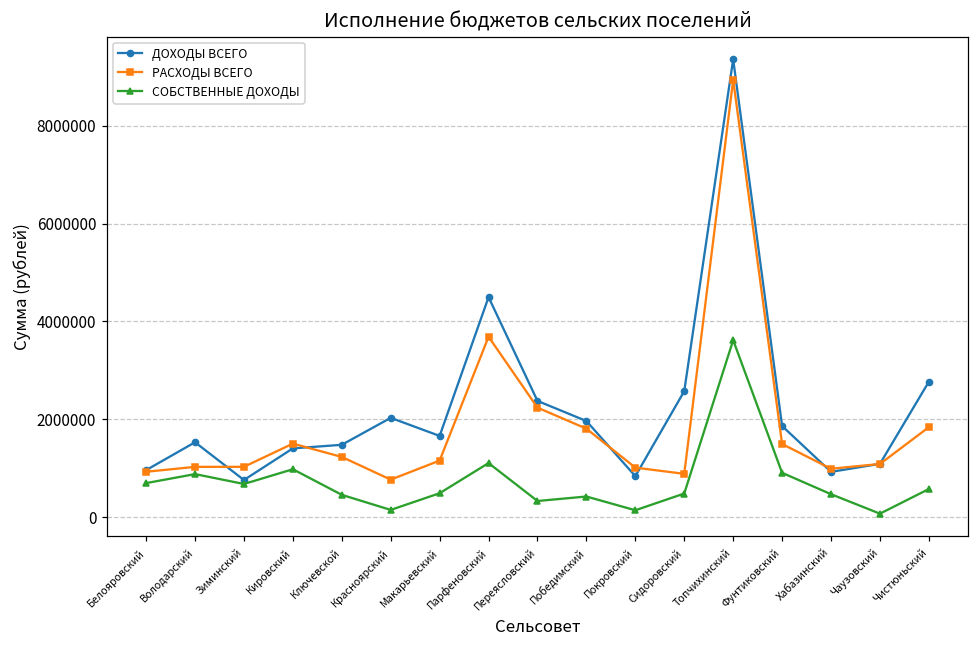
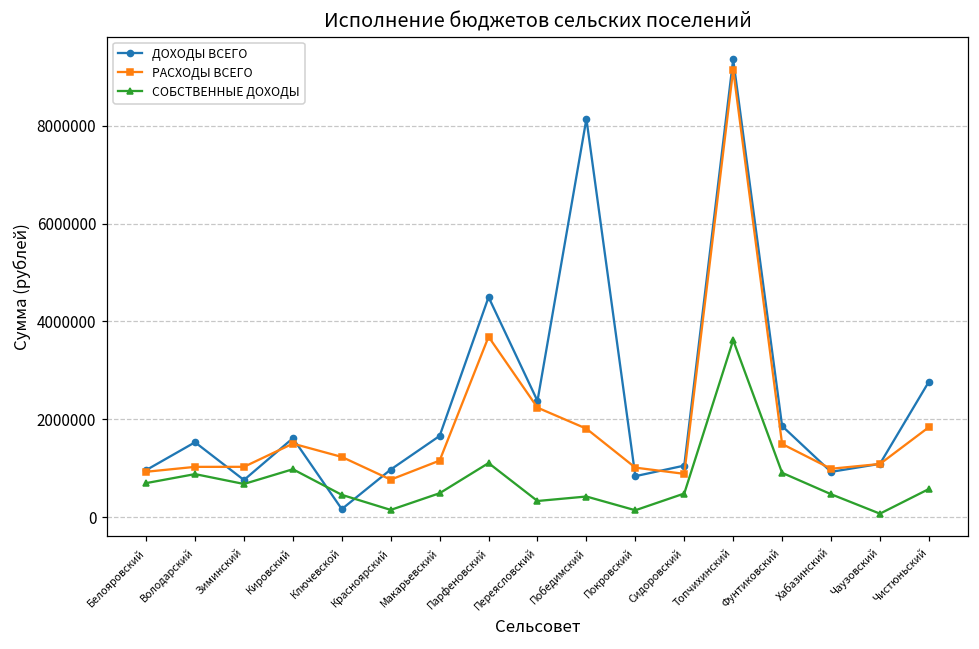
  {
    "ДОХОДЫ ВСЕГО": {
      "Володарский": 1500000,
      "Зиминский": 800000,
-     "Кировский": 1400000,
-     "Ключевской": 1500000,
-     "Красноярский": 2000000,
+     "Кировский": 1600000,
+     "Ключевской": 200000,
+     "Красноярский": 1000000,
      "Макарьевский": 1700000,
      "Парфеновский": 4500000,
      "Переясловский": 2400000,
-     "Победимский": 2000000,
+     "Победимский": 8100000,
      "Покровский": 800000,
-     "Сидоровский": 2600000,
+     "Сидоровский": 1100000,
      "Топчихинский": 9400000,
      "Фунтиковский": 1900000,
      "Хабазинский": 900000,
      "Чистюньский": 2800000
    },
    "РАСХОДЫ ВСЕГО": {
      "Володарский": 1000000,
      "Зиминский": 1000000,
      "Кировский": 1500000,
      "Ключевской": 1200000,
      "Красноярский": 800000,
      "Макарьевский": 1200000,
      "Парфеновский": 3700000,
      "Переясловский": 2200000,
      "Победимский": 1800000,
      "Покровский": 1000000,
      "Сидоровский": 900000,
-     "Топчихинский": 8900000,
+     "Топчихинский": 9100000,
      "Фунтиковский": 1500000,
      "Хабазинский": 1000000,
      "Чистюньский": 1800000
    },
    "СОБСТВЕННЫЕ ДОХОДЫ": {
      "Белояровский": 700000,
      "Володарский": 900000,
      "Зиминский": 700000,
      "Кировский": 1000000,
      "Ключевской": 500000,
      "Красноярский": 100000,
      "Макарьевский": 500000,
      "Парфеновский": 1100000,
      "Переясловский": 300000,
      "Победимский": 400000,
      "Покровский": 100000,
      "Сидоровский": 500000,
      "Топчихинский": 3600000,
      "Фунтиковский": 900000,
      "Хабазинский": 500000,
      "Чаузовский": 100000,
      "Чистюньский": 600000
    }
  }
